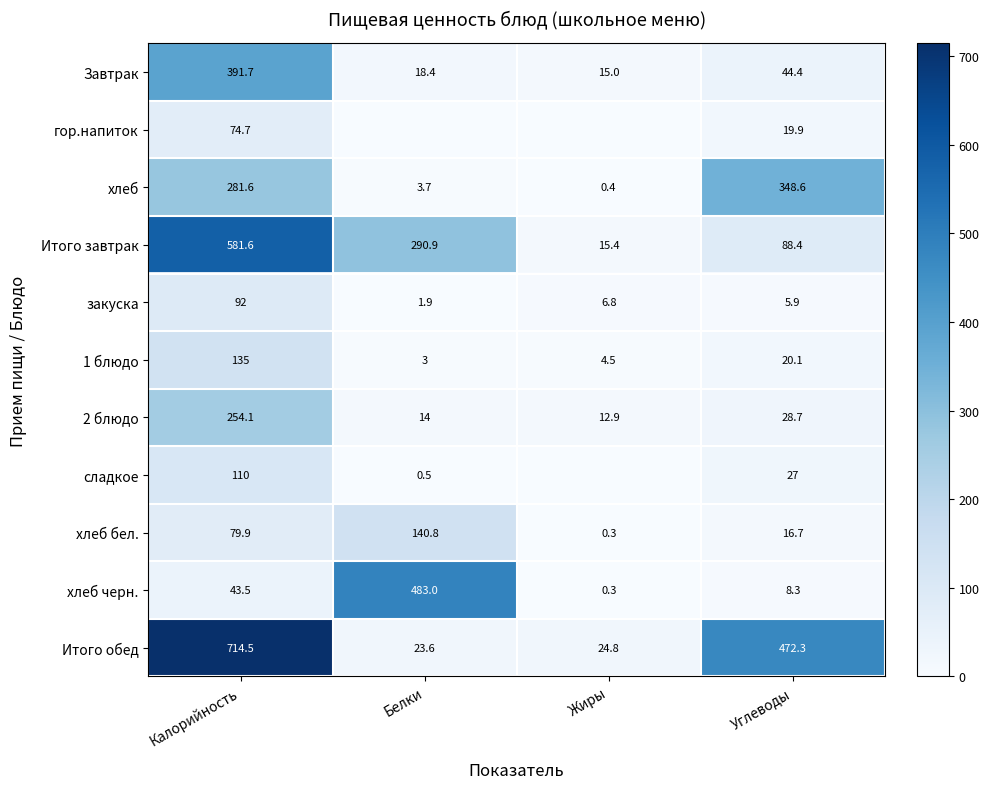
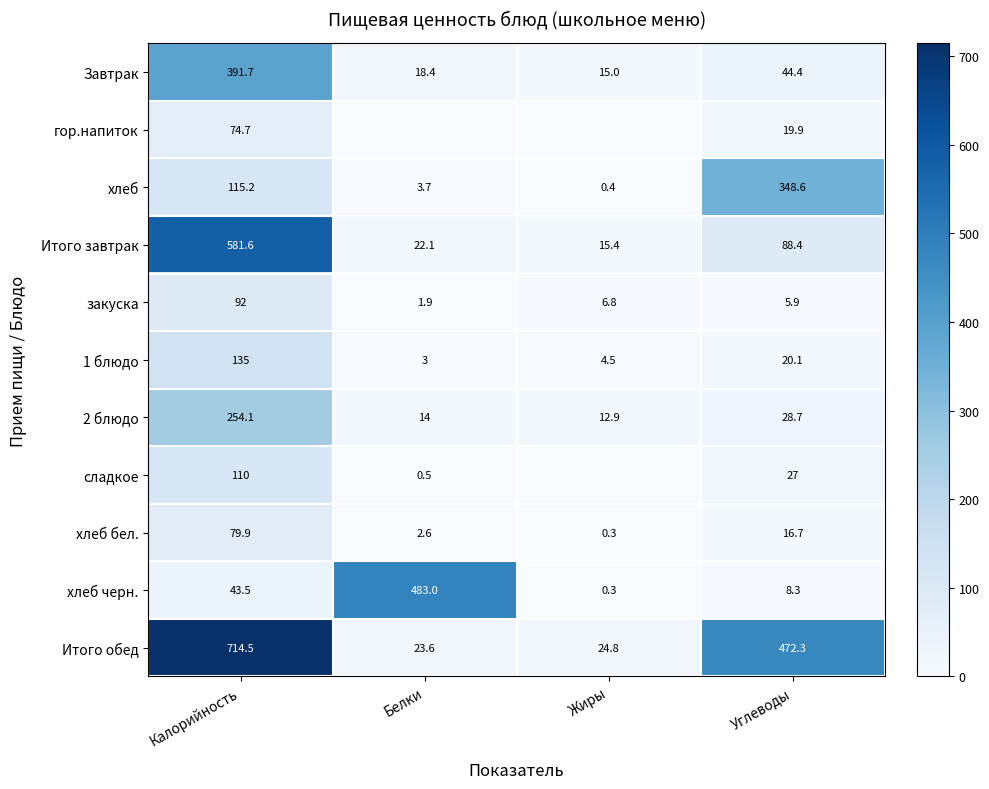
  {
    "Завтрак": {
      "Калорийность": 391.7,
      "Белки": 18.4,
      "Жиры": 15.0,
      "Углеводы": 44.4
    },
    "гор.напиток": {
      "Калорийность": 74.7,
      "Углеводы": 19.9
    },
    "хлеб": {
-     "Калорийность": 281.6,
+     "Калорийность": 115.2,
      "Белки": 3.7,
      "Жиры": 0.4,
      "Углеводы": 348.6
    },
    "Итого завтрак": {
      "Калорийность": 581.6,
-     "Белки": 290.9,
+     "Белки": 22.1,
      "Жиры": 15.4,
      "Углеводы": 88.4
    },
    "закуска": {
      "Калорийность": 92,
      "Белки": 1.9,
      "Жиры": 6.8,
      "Углеводы": 5.9
    },
    "1 блюдо": {
      "Калорийность": 135,
      "Белки": 3,
      "Жиры": 4.5,
      "Углеводы": 20.1
    },
    "2 блюдо": {
      "Калорийность": 254.1,
      "Белки": 14,
      "Жиры": 12.9,
      "Углеводы": 28.7
    },
    "сладкое": {
      "Калорийность": 110,
      "Белки": 0.5,
      "Углеводы": 27
    },
    "хлеб бел.": {
      "Калорийность": 79.9,
-     "Белки": 140.8,
+     "Белки": 2.6,
      "Жиры": 0.3,
      "Углеводы": 16.7
    },
    "хлеб черн.": {
      "Калорийность": 43.5,
      "Белки": 483.0,
      "Жиры": 0.3,
      "Углеводы": 8.3
    },
    "Итого обед": {
      "Калорийность": 714.5,
      "Белки": 23.6,
      "Жиры": 24.8,
      "Углеводы": 472.3
    }
  }
